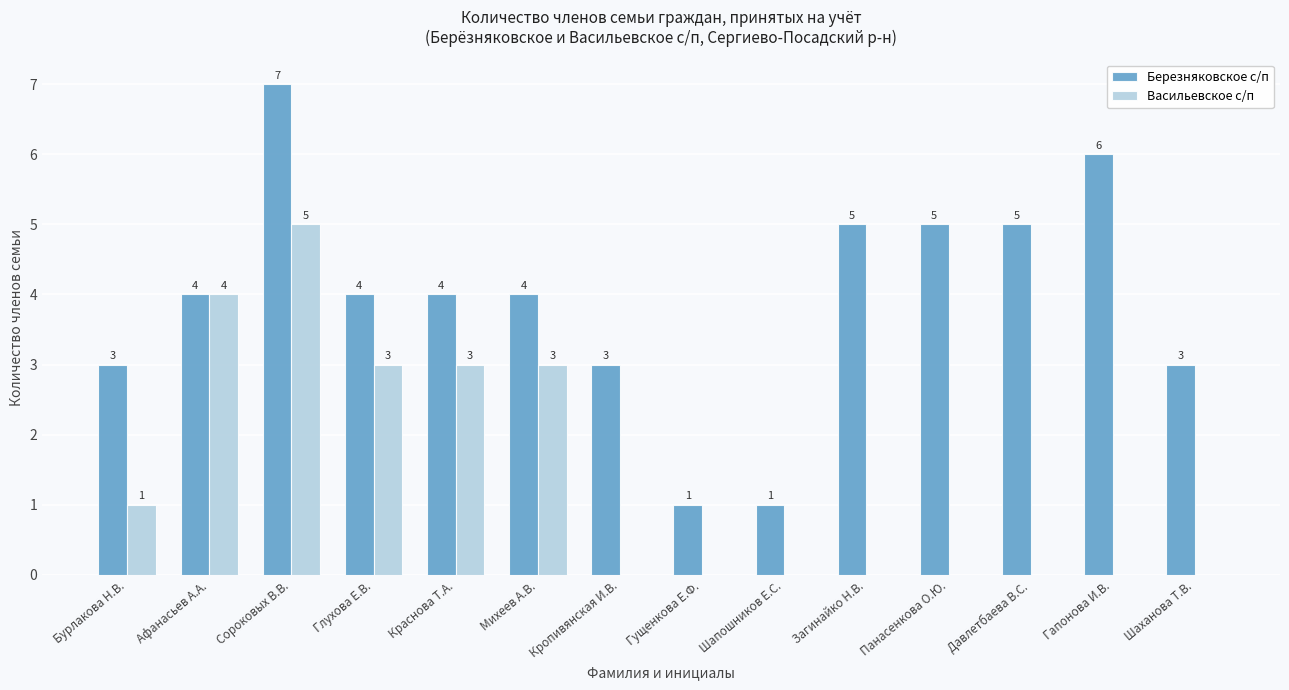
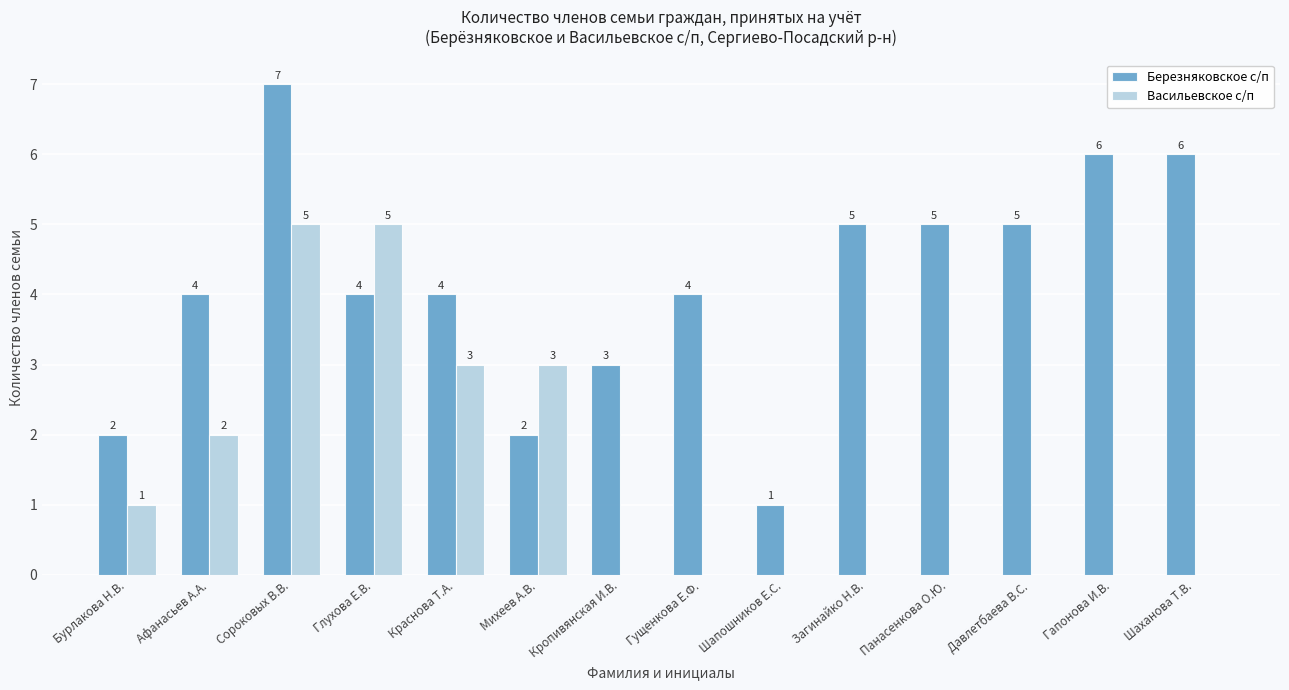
  {
    "Березняковское с/п": {
-     "Бурлакова Н.В.": 3,
+     "Бурлакова Н.В.": 2,
      "Афанасьев А.А.": 4,
      "Сороковых В.В.": 7,
      "Глухова Е.В.": 4,
      "Краснова Т.А.": 4,
-     "Михеев А.В.": 4,
+     "Михеев А.В.": 2,
      "Кропивянская И.В.": 3,
-     "Гущенкова Е.Ф.": 1,
+     "Гущенкова Е.Ф.": 4,
      "Шапошников Е.С.": 1,
      "Загинайко Н.В.": 5,
      "Панасенкова О.Ю.": 5,
      "Давлетбаева В.С.": 5,
      "Гапонова И.В.": 6,
-     "Шаханова Т.В.": 3
+     "Шаханова Т.В.": 6
    },
    "Васильевское с/п": {
      "Бурлакова Н.В.": 1,
-     "Афанасьев А.А.": 4,
+     "Афанасьев А.А.": 2,
      "Сороковых В.В.": 5,
-     "Глухова Е.В.": 3,
+     "Глухова Е.В.": 5,
      "Краснова Т.А.": 3,
      "Михеев А.В.": 3
    }
  }
